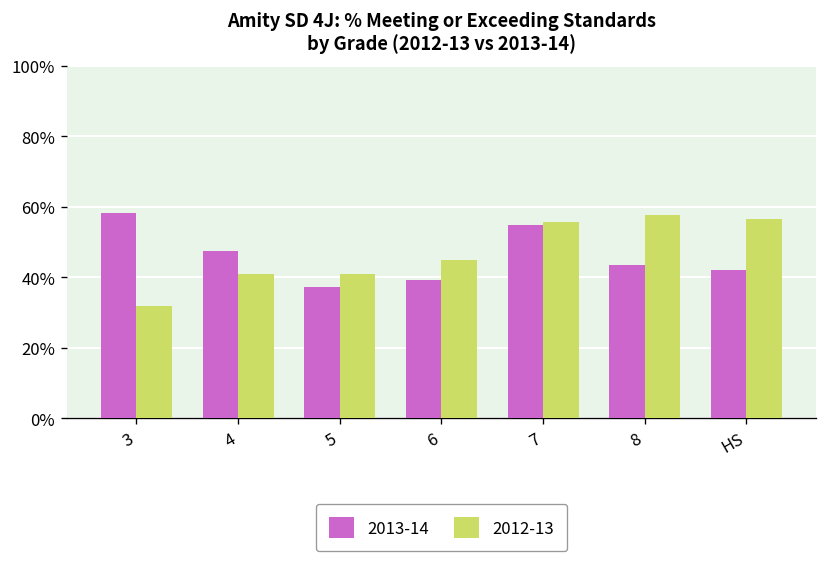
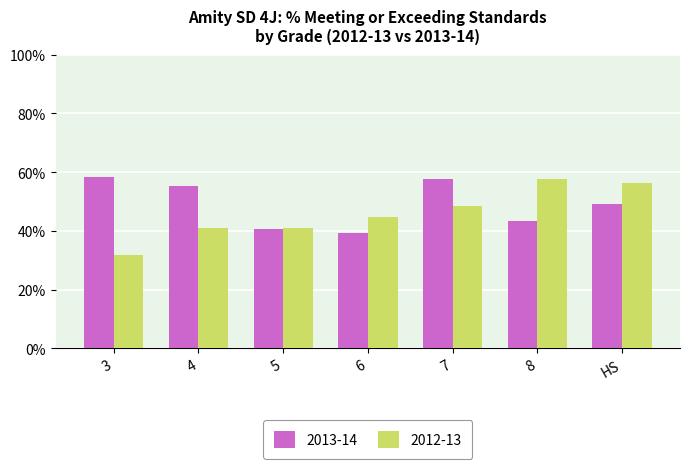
  {
    "2013-14": {
      "3": "58%",
-     "4": "48%",
-     "5": "37%",
+     "4": "55%",
+     "5": "41%",
      "6": "39%",
-     "7": "55%",
+     "7": "58%",
      "8": "44%",
-     "HS": "42%"
+     "HS": "49%"
    },
    "2012-13": {
      "3": "32%",
      "4": "41%",
      "5": "41%",
      "6": "45%",
-     "7": "56%",
+     "7": "48%",
      "8": "58%",
      "HS": "56%"
    }
  }
